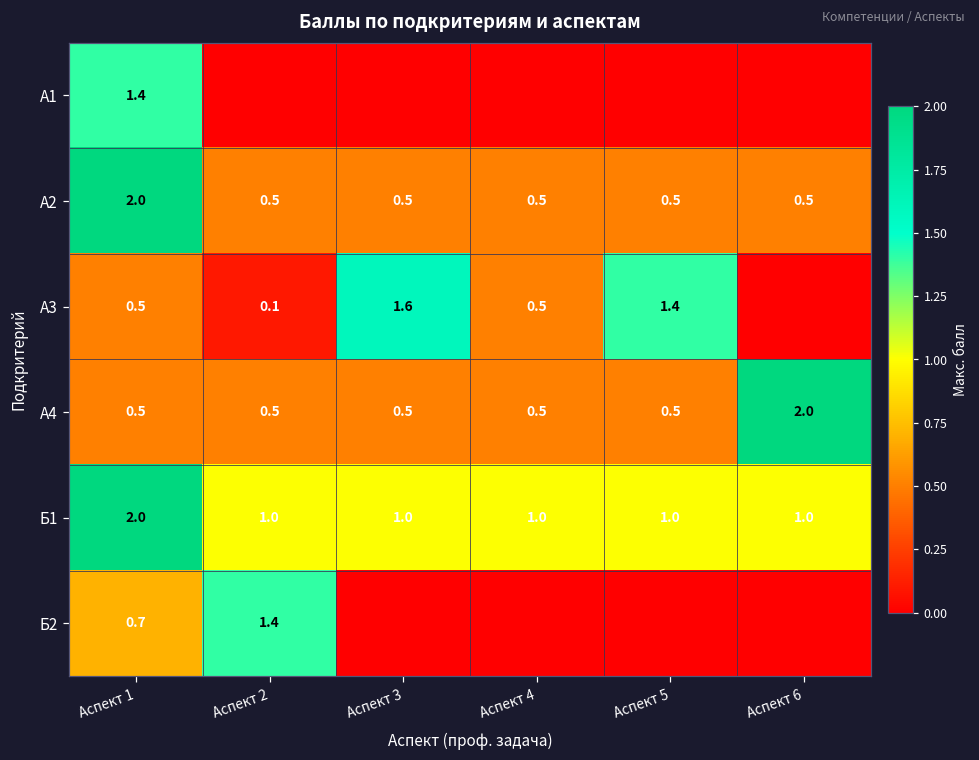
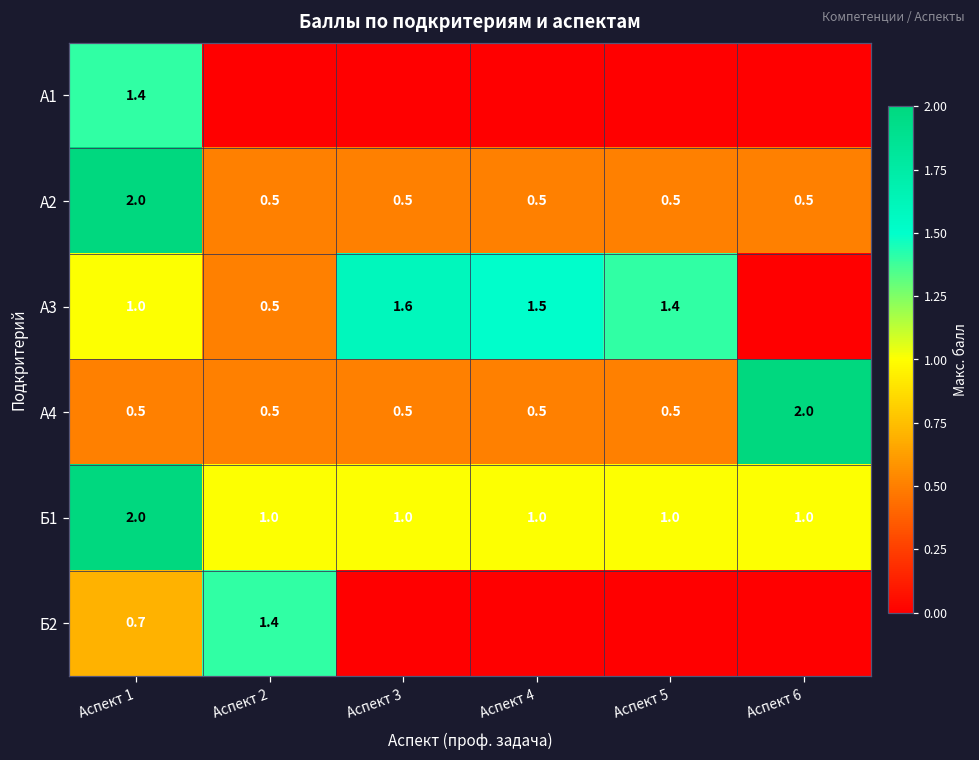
  {
    "А1": {
      "Аспект 1": 1.4
    },
    "А2": {
      "Аспект 1": 2.0,
      "Аспект 2": 0.5,
      "Аспект 3": 0.5,
      "Аспект 4": 0.5,
      "Аспект 5": 0.5,
      "Аспект 6": 0.5
    },
    "А3": {
-     "Аспект 1": 0.5,
-     "Аспект 2": 0.1,
+     "Аспект 1": 1.0,
+     "Аспект 2": 0.5,
      "Аспект 3": 1.6,
-     "Аспект 4": 0.5,
+     "Аспект 4": 1.5,
      "Аспект 5": 1.4
    },
    "А4": {
      "Аспект 1": 0.5,
      "Аспект 2": 0.5,
      "Аспект 3": 0.5,
      "Аспект 4": 0.5,
      "Аспект 5": 0.5,
      "Аспект 6": 2.0
    },
    "Б1": {
      "Аспект 1": 2.0,
      "Аспект 2": 1.0,
      "Аспект 3": 1.0,
      "Аспект 4": 1.0,
      "Аспект 5": 1.0,
      "Аспект 6": 1.0
    },
    "Б2": {
      "Аспект 1": 0.7,
      "Аспект 2": 1.4
    }
  }
